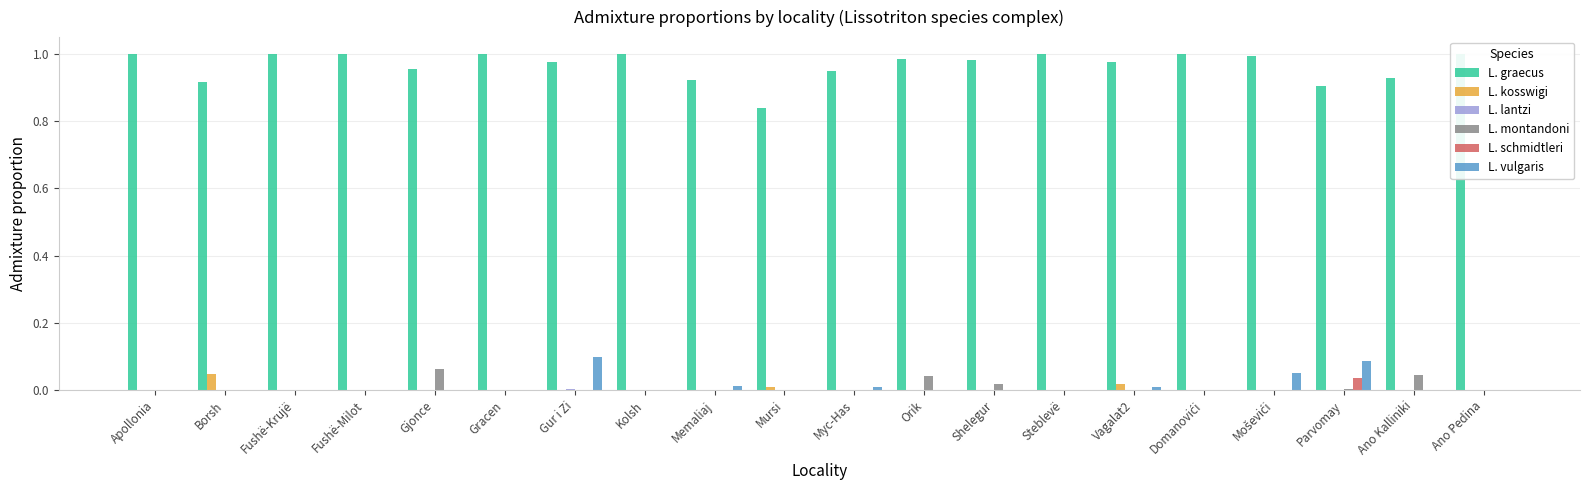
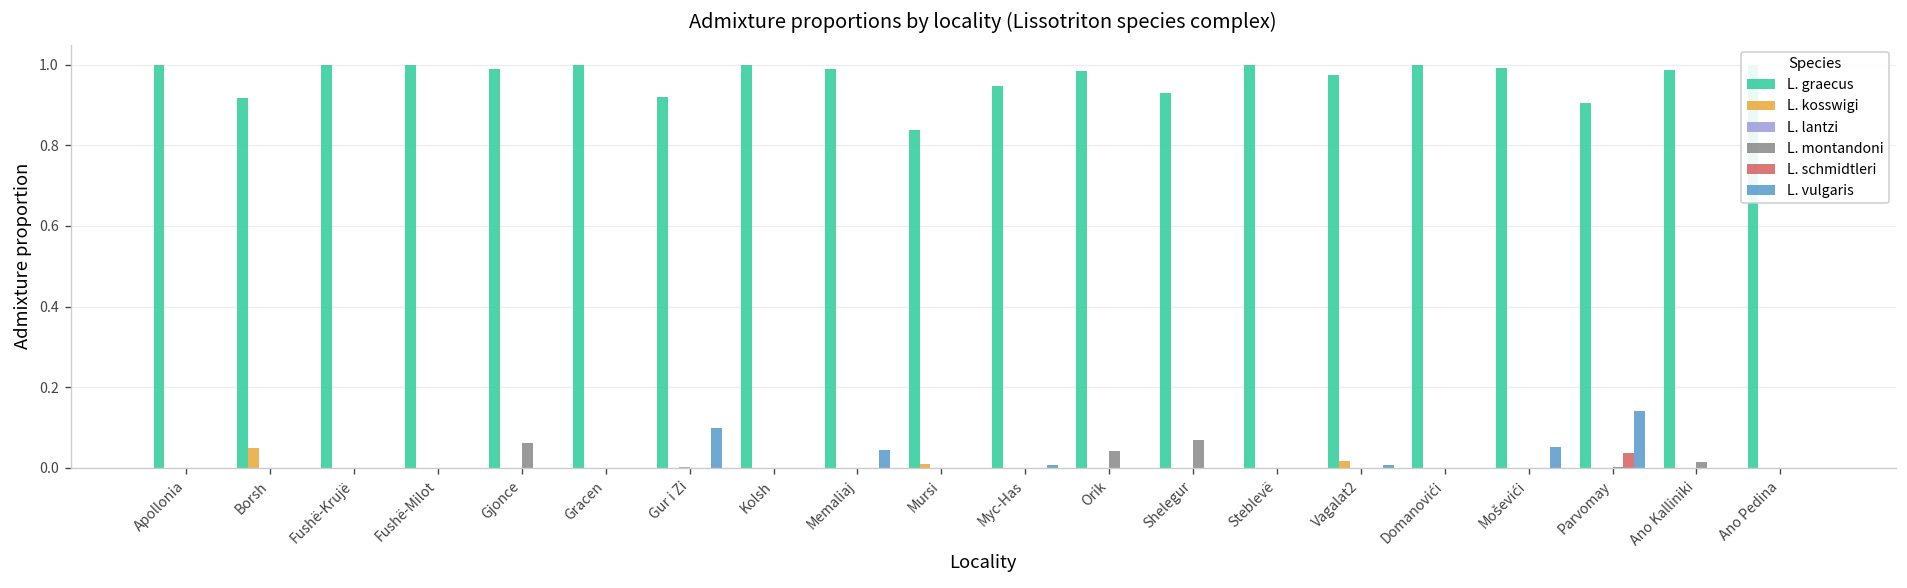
  {
    "L. graecus": {
      "Apollonia": 1.00,
      "Borsh": 0.92,
      "Fushë-Krujë": 1.00,
      "Fushë-Milot": 1.00,
-     "Gjonce": 0.95,
+     "Gjonce": 0.99,
      "Gracen": 1.00,
-     "Gur i Zi": 0.97,
+     "Gur i Zi": 0.92,
      "Kolsh": 1.00,
-     "Memaliaj": 0.92,
+     "Memaliaj": 0.99,
      "Mursi": 0.84,
      "Myc-Has": 0.95,
      "Orik": 0.99,
-     "Shelegur": 0.98,
+     "Shelegur": 0.93,
      "Steblevë": 1.00,
      "Vagalat2": 0.97,
      "Domanovići": 1.00,
      "Moševići": 0.99,
      "Parvomay": 0.91,
-     "Ano Kalliniki": 0.93
+     "Ano Kalliniki": 0.99
    },
    "L. kosswigi": {
      "Borsh": 0.05,
      "Mursi": 0.01,
      "Vagalat2": 0.02
    },
    "L. montandoni": {
      "Gjonce": 0.06,
      "Orik": 0.04,
-     "Shelegur": 0.02,
-     "Ano Kalliniki": 0.05
+     "Shelegur": 0.07,
+     "Ano Kalliniki": 0.01
    },
    "L. schmidtleri": {
      "Parvomay": 0.04
    },
    "L. vulgaris": {
      "Gur i Zi": 0.10,
-     "Memaliaj": 0.01,
+     "Memaliaj": 0.05,
      "Vagalat2": 0.01,
      "Moševići": 0.05,
-     "Parvomay": 0.09
+     "Parvomay": 0.14
    }
  }
